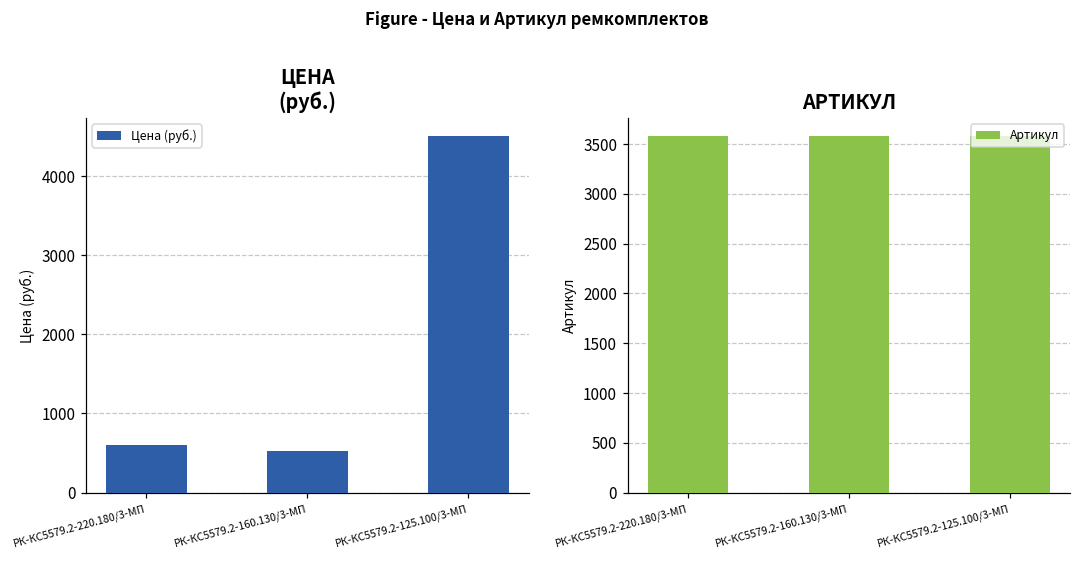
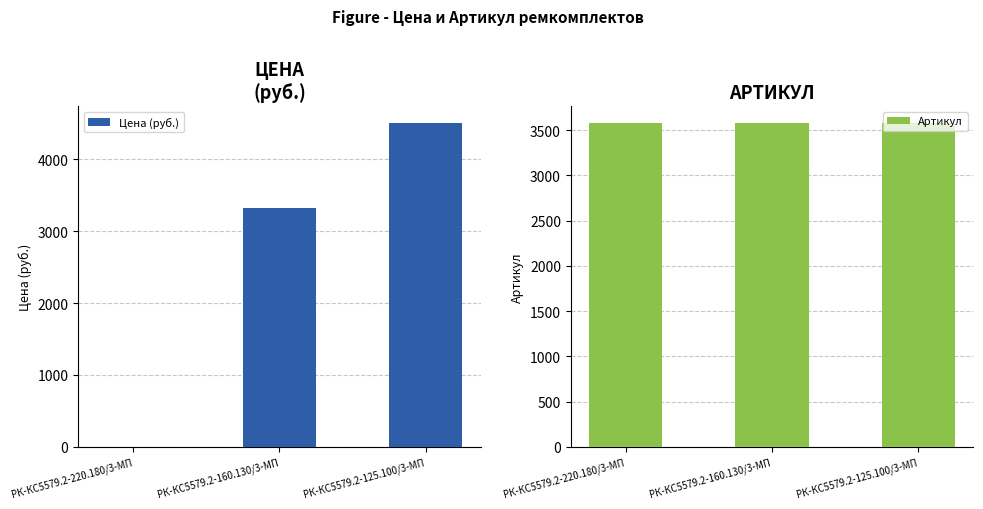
  {
    "ЦЕНА (руб.)": {
-     "РК-КС5579.2-220.180/3-МП": 600,
-     "РК-КС5579.2-160.130/3-МП": 500,
+     "РК-КС5579.2-220.180/3-МП": 0,
+     "РК-КС5579.2-160.130/3-МП": 3300,
      "РК-КС5579.2-125.100/3-МП": 4500
    },
    "АРТИКУЛ": {
      "РК-КС5579.2-220.180/3-МП": 3600,
      "РК-КС5579.2-160.130/3-МП": 3600
    }
  }
